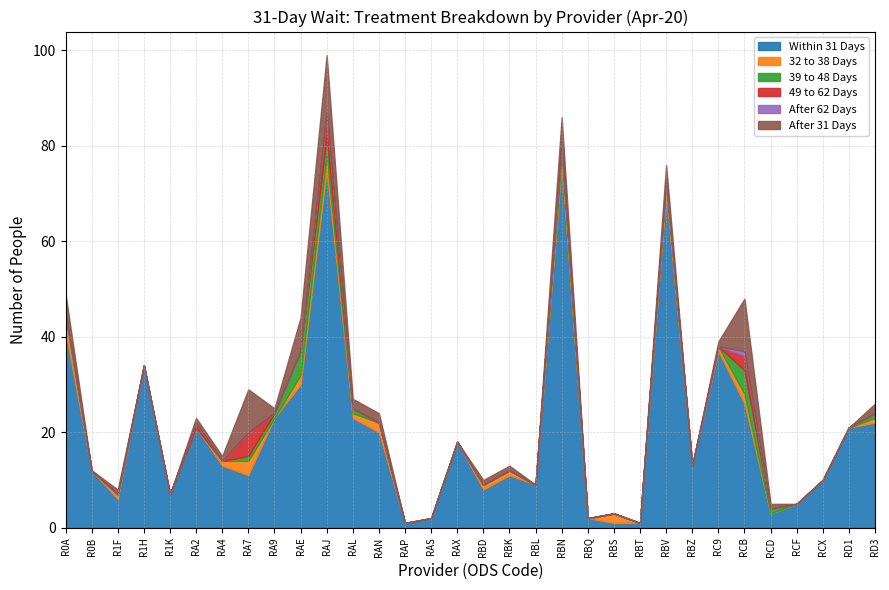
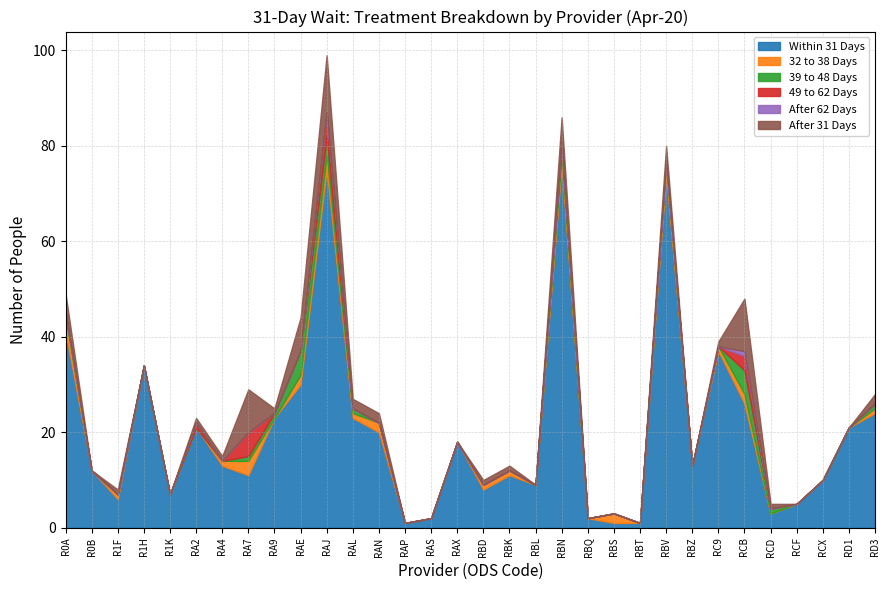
  {
    "Within 31 Days": {
      "R0A": 41,
      "R1F": 6,
      "RA4": 13,
      "RA7": 11,
      "RAE": 30,
      "RAJ": 75,
      "RAL": 23,
      "RAN": 20,
      "RBD": 8,
      "RBK": 11,
      "RBN": 76,
      "RBS": 1,
-     "RBV": 70,
+     "RBV": 74,
      "RC9": 37,
      "RCB": 26,
-     "RD3": 22
+     "RD3": 24
    },
    "32 to 38 Days": {
      "R0A": 3,
      "RA7": 3,
      "RAE": 2,
      "RAJ": 3,
      "RAL": 1,
      "RBN": 2,
      "RBV": 2,
      "RCB": 2,
      "RD3": 1
    },
    "39 to 48 Days": {
      "RA7": 1,
      "RAJ": 4,
      "RBN": 2,
      "RCB": 5
    },
    "49 to 62 Days": {
      "RCB": 3
    },
    "After 62 Days": {
      "RCB": 1
    },
    "After 31 Days": {
      "R0A": 4,
      "R1F": 1,
      "RA2": 1,
      "RA4": 1,
      "RA7": 9,
      "RA9": 1,
      "RAE": 7,
      "RAJ": 12,
      "RAL": 2,
      "RAN": 2,
      "RBD": 1,
      "RBK": 1,
      "RBN": 5,
      "RBV": 3,
      "RC9": 1,
      "RCB": 11,
      "RCD": 1,
      "RD3": 2
    }
  }
